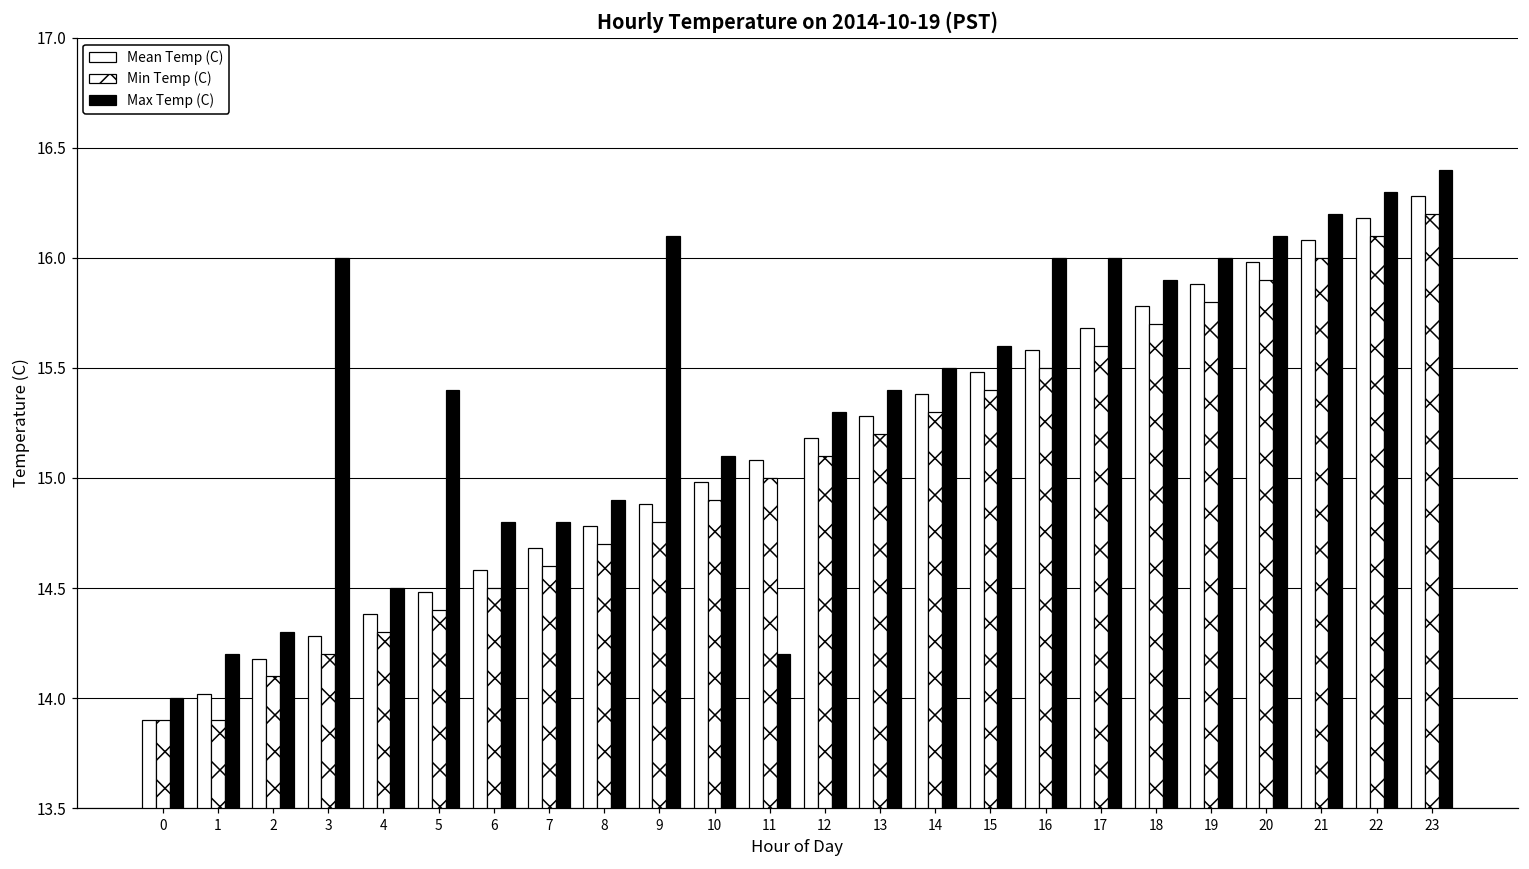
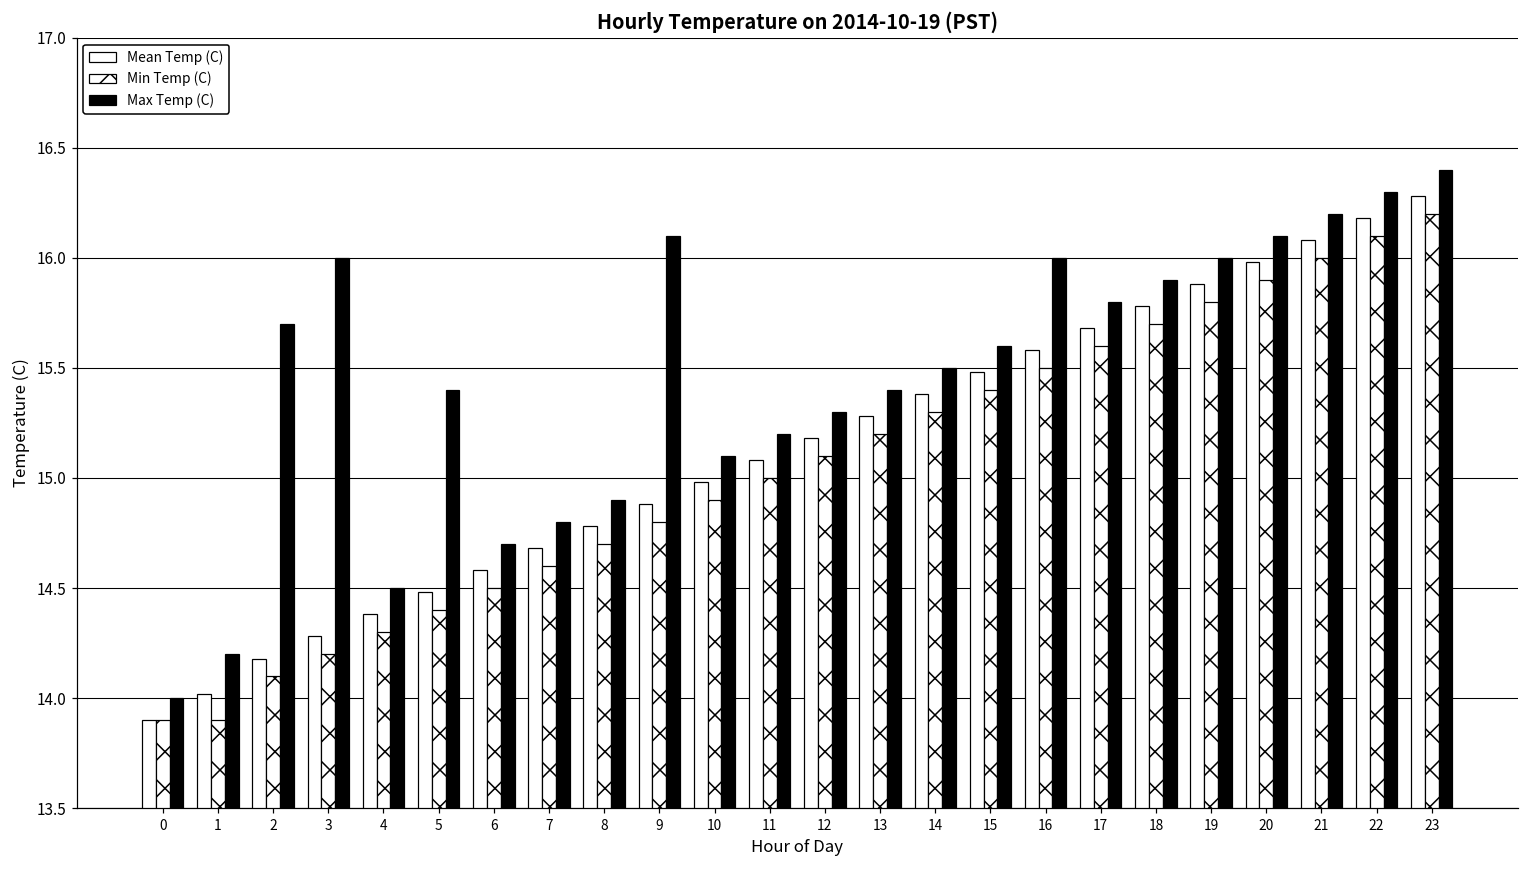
  {
    "Max Temp (C)": {
      "0": 14.0,
      "1": 14.2,
-     "2": 14.3,
+     "2": 15.7,
      "3": 16.0,
      "4": 14.5,
      "5": 15.4,
-     "6": 14.8,
+     "6": 14.7,
      "7": 14.8,
      "8": 14.9,
      "9": 16.1,
      "10": 15.1,
-     "11": 14.2,
+     "11": 15.2,
      "12": 15.3,
      "13": 15.4,
      "14": 15.5,
      "15": 15.6,
      "16": 16.0,
-     "17": 16.0,
+     "17": 15.8,
      "18": 15.9,
      "19": 16.0,
      "20": 16.1,
      "21": 16.2,
      "22": 16.3,
      "23": 16.4
    }
  }
